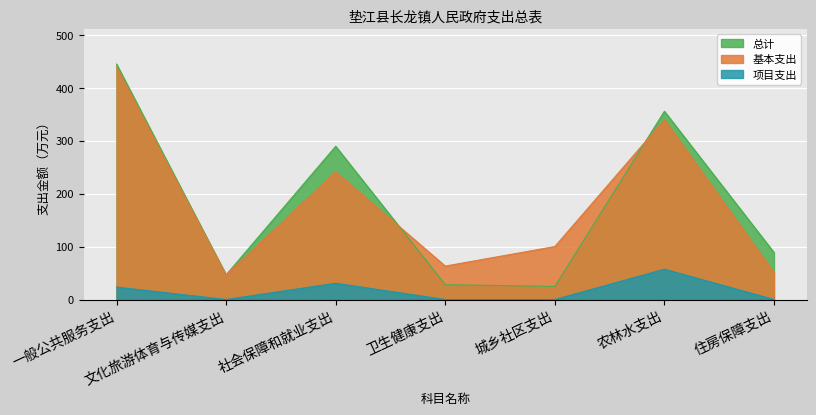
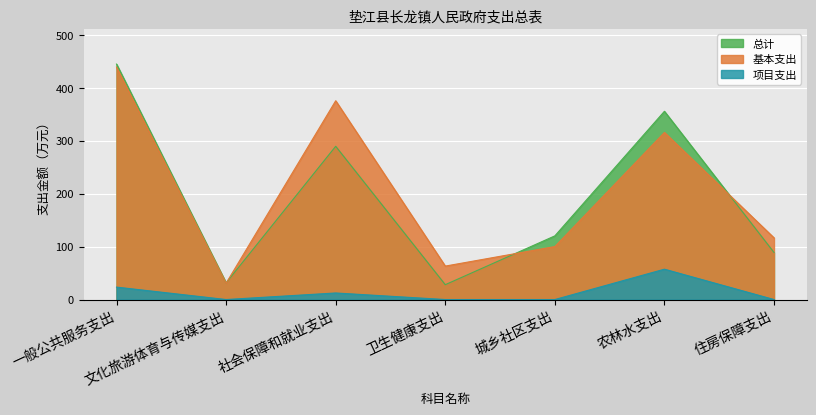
  {
    "总计": {
      "一般公共服务支出": 450,
-     "文化旅游体育与传媒支出": 50,
+     "文化旅游体育与传媒支出": 30,
      "社会保障和就业支出": 290,
      "卫生健康支出": 30,
-     "城乡社区支出": 20,
+     "城乡社区支出": 120,
      "农林水支出": 360,
      "住房保障支出": 90
    },
    "基本支出": {
      "一般公共服务支出": 440,
-     "文化旅游体育与传媒支出": 50,
-     "社会保障和就业支出": 240,
+     "文化旅游体育与传媒支出": 30,
+     "社会保障和就业支出": 380,
      "卫生健康支出": 60,
      "城乡社区支出": 100,
-     "农林水支出": 340,
-     "住房保障支出": 50
+     "农林水支出": 320,
+     "住房保障支出": 120
    },
    "项目支出": {
      "一般公共服务支出": 20,
      "文化旅游体育与传媒支出": 0,
-     "社会保障和就业支出": 30,
+     "社会保障和就业支出": 10,
      "卫生健康支出": 0,
      "城乡社区支出": 0,
      "农林水支出": 60,
      "住房保障支出": 0
    }
  }
